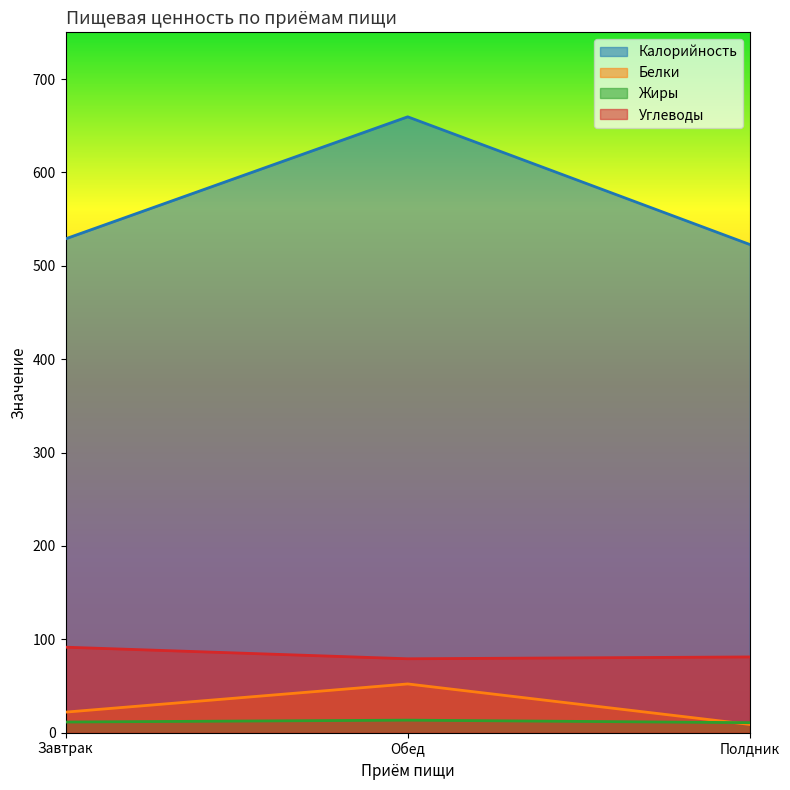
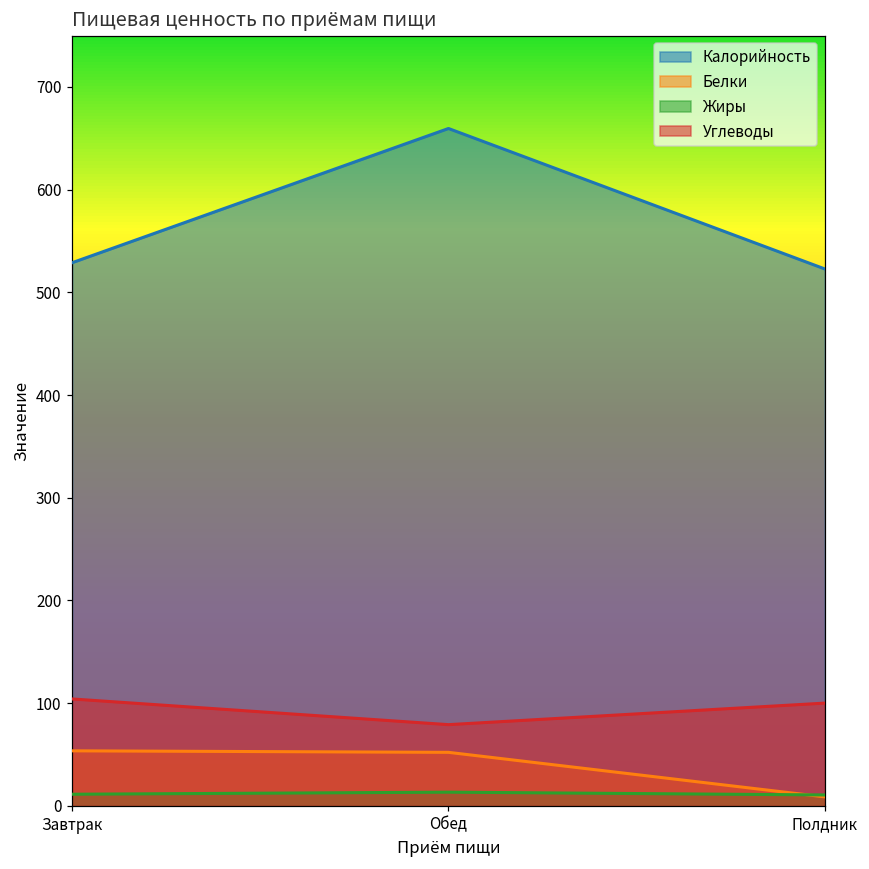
  {
    "Калорийность": {
      "Завтрак": 530,
      "Обед": 660,
      "Полдник": 520
    },
    "Белки": {
-     "Завтрак": 20,
+     "Завтрак": 50,
      "Обед": 50
    },
    "Жиры": {
      "Завтрак": 10,
      "Обед": 10
    },
    "Углеводы": {
-     "Завтрак": 90,
+     "Завтрак": 100,
      "Обед": 80,
-     "Полдник": 80
+     "Полдник": 100
    }
  }
